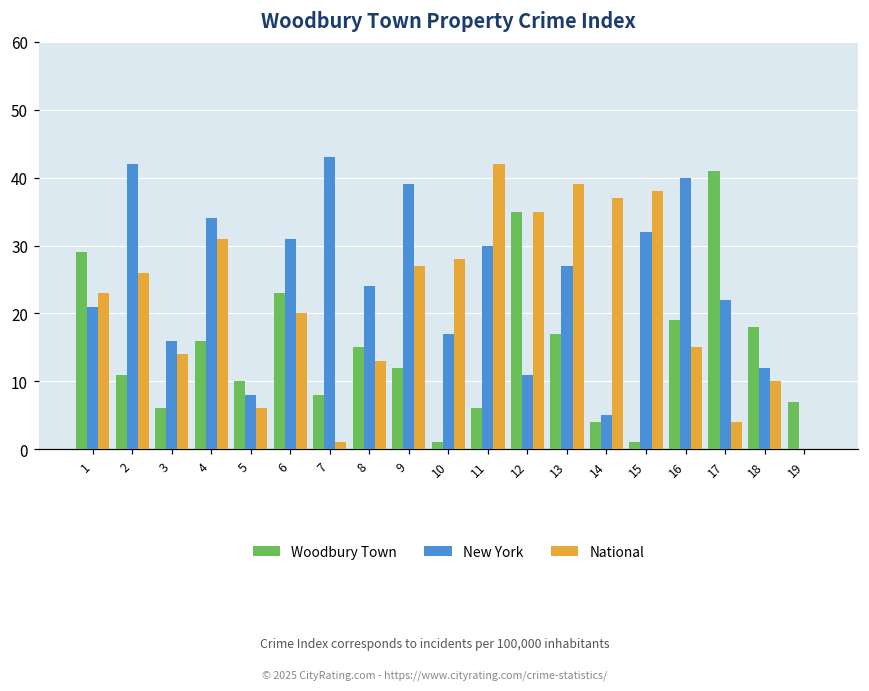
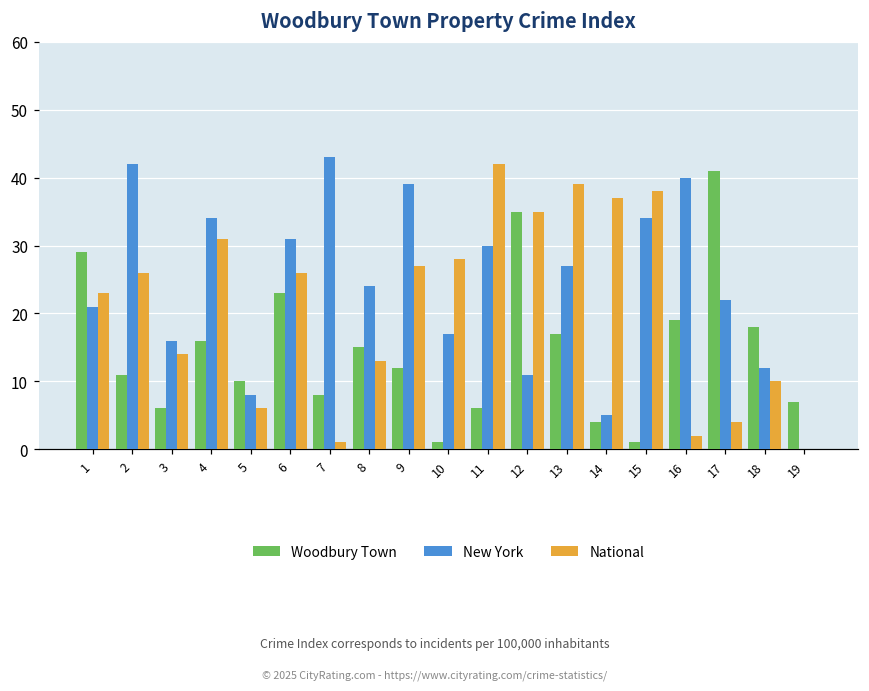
  {
    "Woodbury Town": {
      "1": 29,
      "2": 11,
      "3": 6,
      "4": 16,
      "5": 10,
      "6": 23,
      "7": 8,
      "8": 15,
      "9": 12,
      "10": 1,
      "11": 6,
      "12": 35,
      "13": 17,
      "14": 4,
      "15": 1,
      "16": 19,
      "17": 41,
      "18": 18,
      "19": 7
    },
    "New York": {
      "1": 21,
      "2": 42,
      "3": 16,
      "4": 34,
      "5": 8,
      "6": 31,
      "7": 43,
      "8": 24,
      "9": 39,
      "10": 17,
      "11": 30,
      "12": 11,
      "13": 27,
      "14": 5,
-     "15": 32,
+     "15": 34,
      "16": 40,
      "17": 22,
      "18": 12,
      "19": 0
    },
    "National": {
      "1": 23,
      "2": 26,
      "3": 14,
      "4": 31,
      "5": 6,
-     "6": 20,
+     "6": 26,
      "7": 1,
      "8": 13,
      "9": 27,
      "10": 28,
      "11": 42,
      "12": 35,
      "13": 39,
      "14": 37,
      "15": 38,
-     "16": 15,
+     "16": 2,
      "17": 4,
      "18": 10,
      "19": 0
    }
  }
